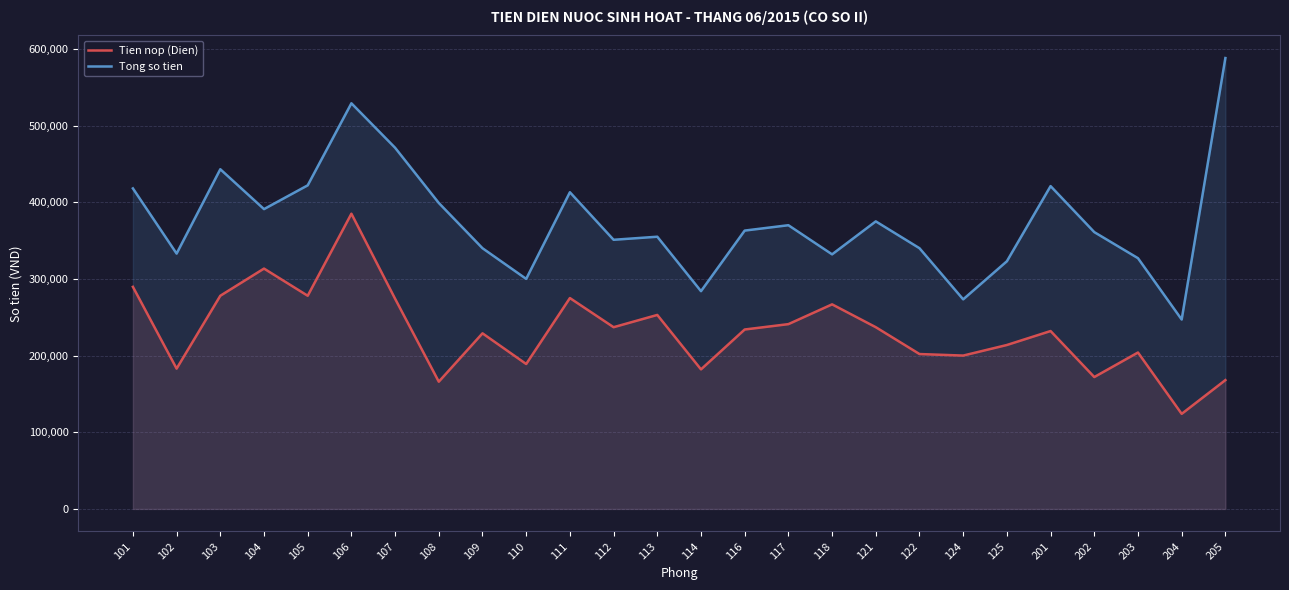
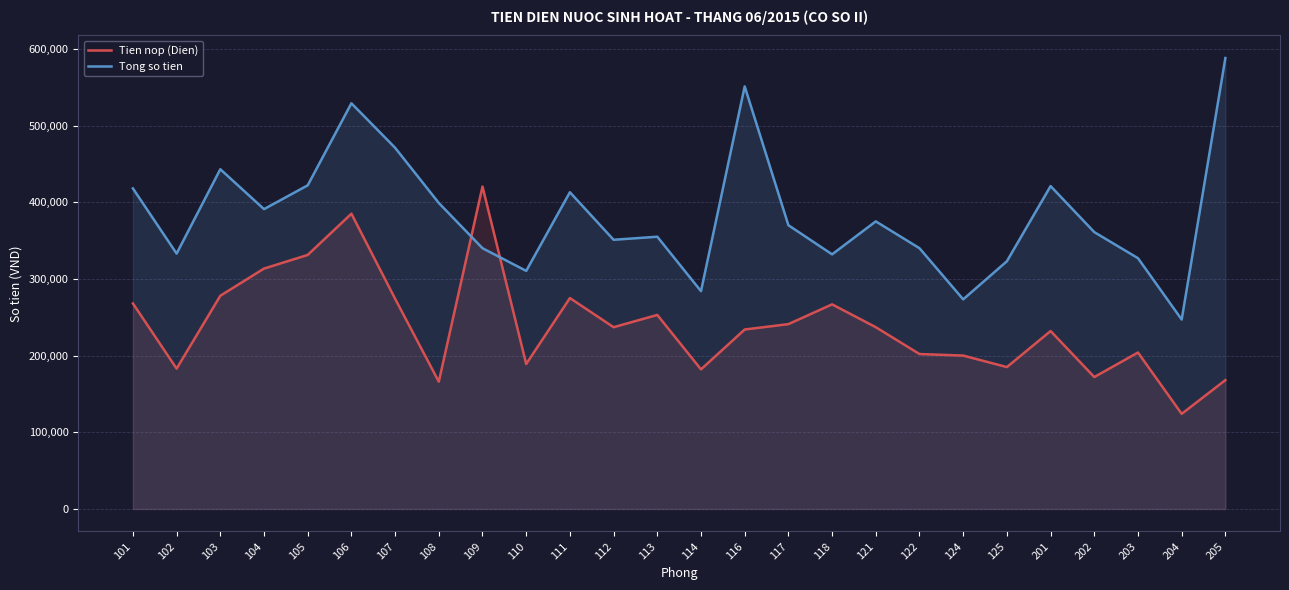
  {
    "Tien nop (Dien)": {
-     "101": "290,000",
+     "101": "270,000",
      "102": "180,000",
      "103": "280,000",
      "104": "310,000",
-     "105": "280,000",
+     "105": "330,000",
      "106": "390,000",
      "107": "270,000",
      "108": "170,000",
-     "109": "230,000",
+     "109": "420,000",
      "110": "190,000",
      "111": "280,000",
      "112": "240,000",
      "113": "250,000",
      "114": "180,000",
      "116": "230,000",
      "117": "240,000",
      "118": "270,000",
      "121": "240,000",
      "122": "200,000",
      "124": "200,000",
-     "125": "210,000",
+     "125": "190,000",
      "201": "230,000",
      "202": "170,000",
      "203": "200,000",
      "204": "120,000",
      "205": "170,000"
    },
    "Tong so tien": {
      "101": "420,000",
      "102": "330,000",
      "103": "440,000",
      "104": "390,000",
      "105": "420,000",
      "106": "530,000",
      "107": "470,000",
      "108": "400,000",
      "109": "340,000",
-     "110": "300,000",
+     "110": "310,000",
      "111": "410,000",
      "112": "350,000",
      "113": "360,000",
      "114": "280,000",
-     "116": "360,000",
+     "116": "550,000",
      "117": "370,000",
      "118": "330,000",
      "121": "380,000",
      "122": "340,000",
      "124": "270,000",
      "125": "320,000",
      "201": "420,000",
      "202": "360,000",
      "203": "330,000",
      "204": "250,000",
      "205": "590,000"
    }
  }
